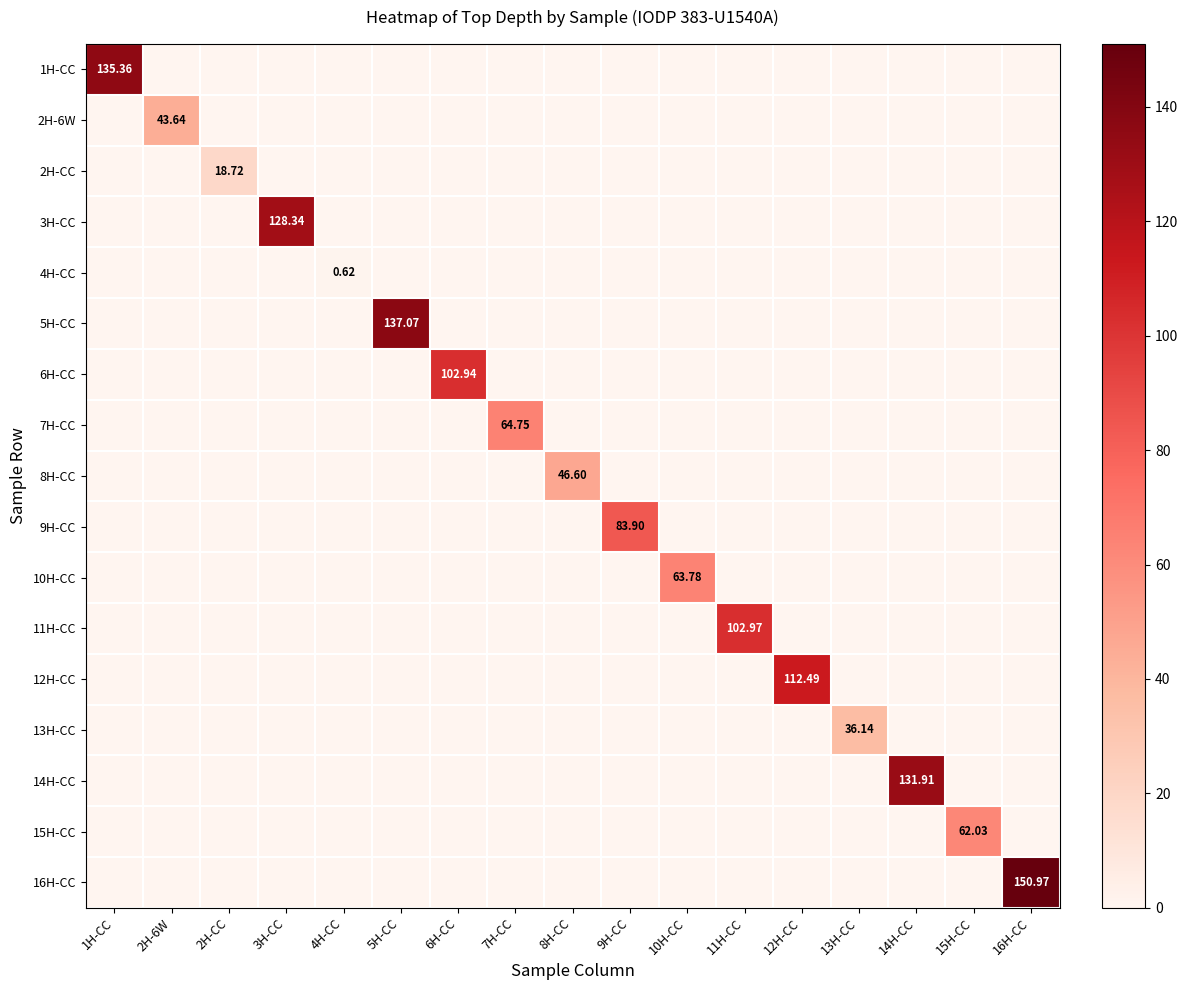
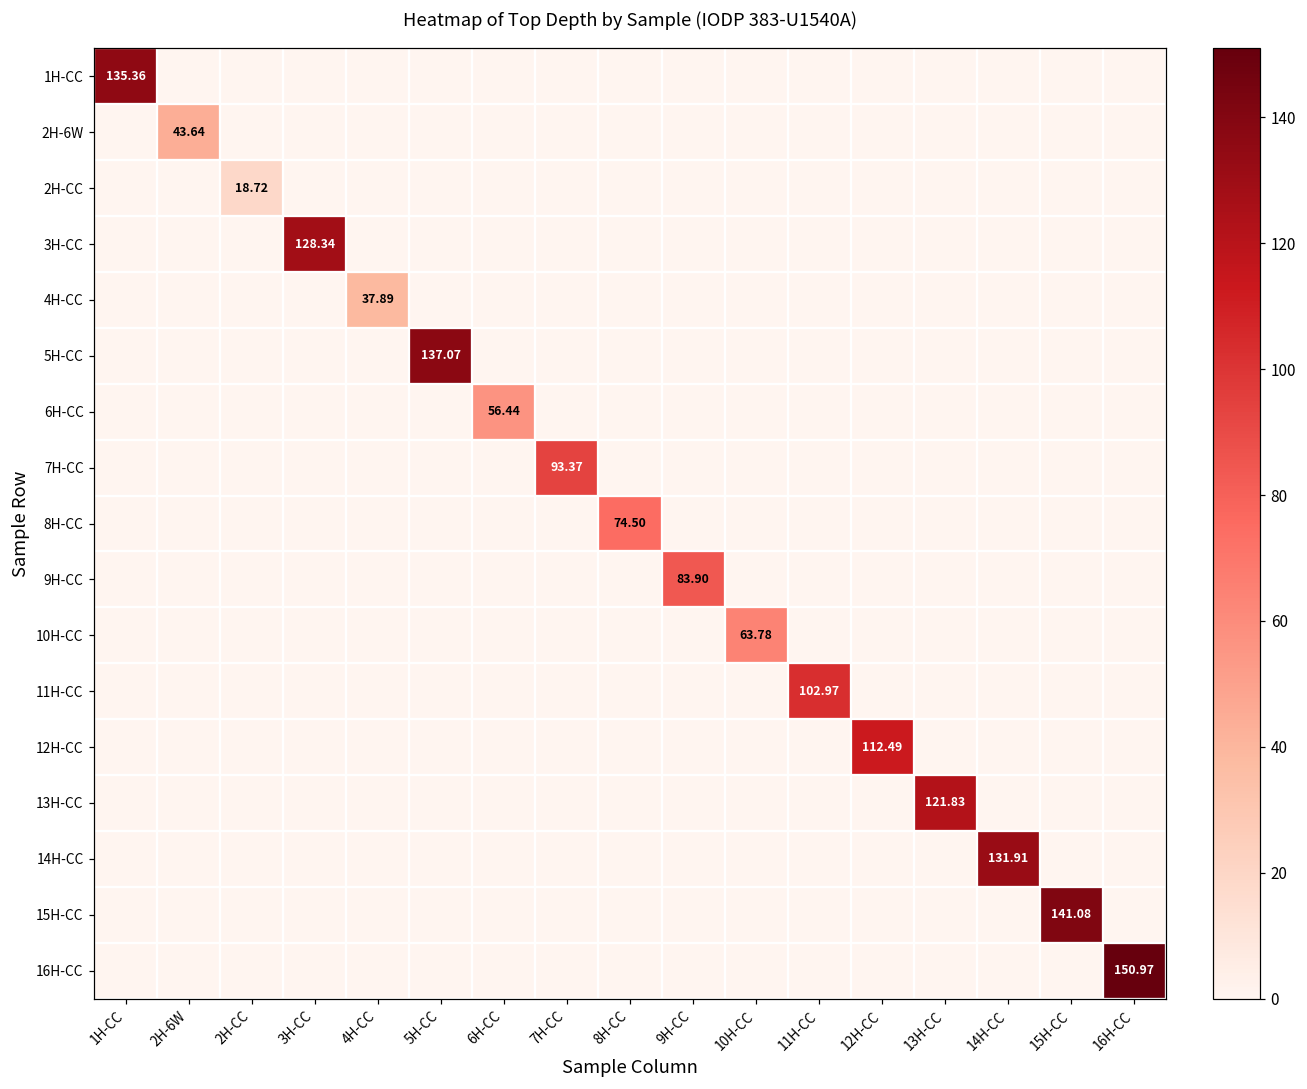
  {
    "1H-CC": {
      "1H-CC": 135.36
    },
    "2H-6W": {
      "2H-6W": 43.64
    },
    "2H-CC": {
      "2H-CC": 18.72
    },
    "3H-CC": {
      "3H-CC": 128.34
    },
    "4H-CC": {
-     "4H-CC": 0.62
+     "4H-CC": 37.89
    },
    "5H-CC": {
      "5H-CC": 137.07
    },
    "6H-CC": {
-     "6H-CC": 102.94
+     "6H-CC": 56.44
    },
    "7H-CC": {
-     "7H-CC": 64.75
+     "7H-CC": 93.37
    },
    "8H-CC": {
-     "8H-CC": 46.60
+     "8H-CC": 74.50
    },
    "9H-CC": {
      "9H-CC": 83.90
    },
    "10H-CC": {
      "10H-CC": 63.78
    },
    "11H-CC": {
      "11H-CC": 102.97
    },
    "12H-CC": {
      "12H-CC": 112.49
    },
    "13H-CC": {
-     "13H-CC": 36.14
+     "13H-CC": 121.83
    },
    "14H-CC": {
      "14H-CC": 131.91
    },
    "15H-CC": {
-     "15H-CC": 62.03
+     "15H-CC": 141.08
    },
    "16H-CC": {
      "16H-CC": 150.97
    }
  }
